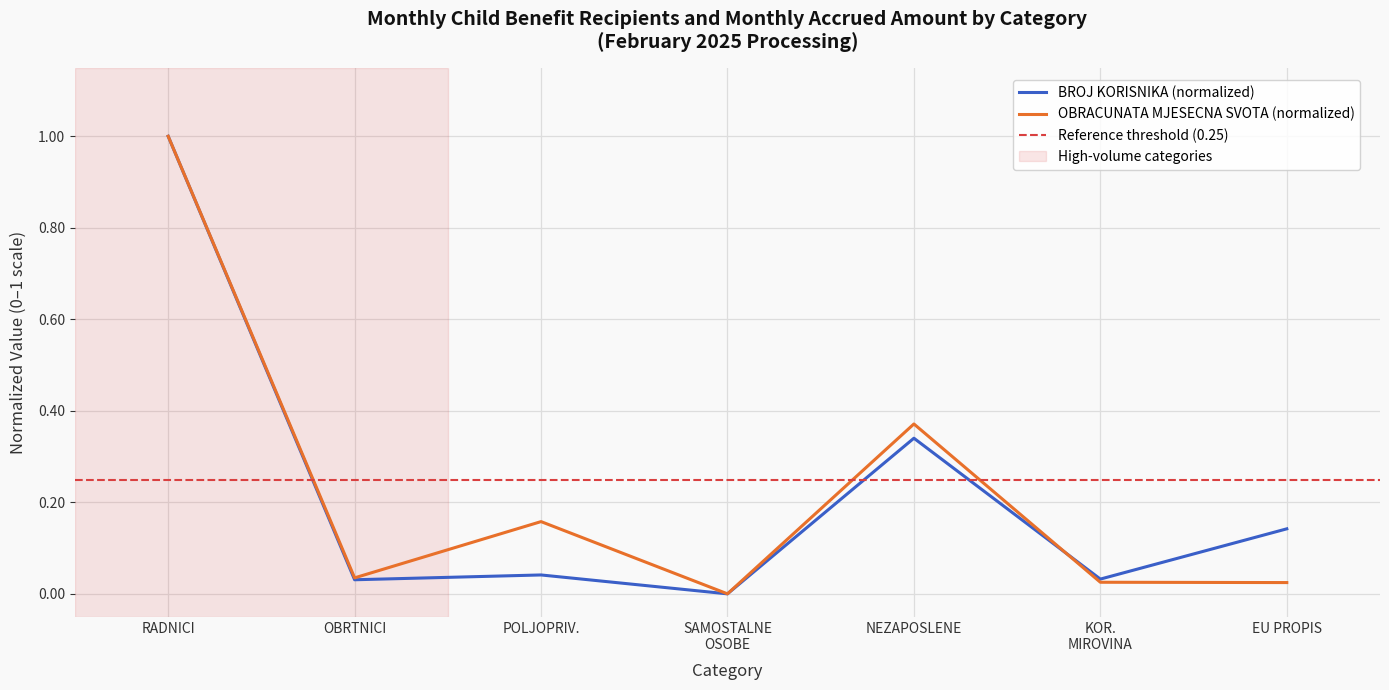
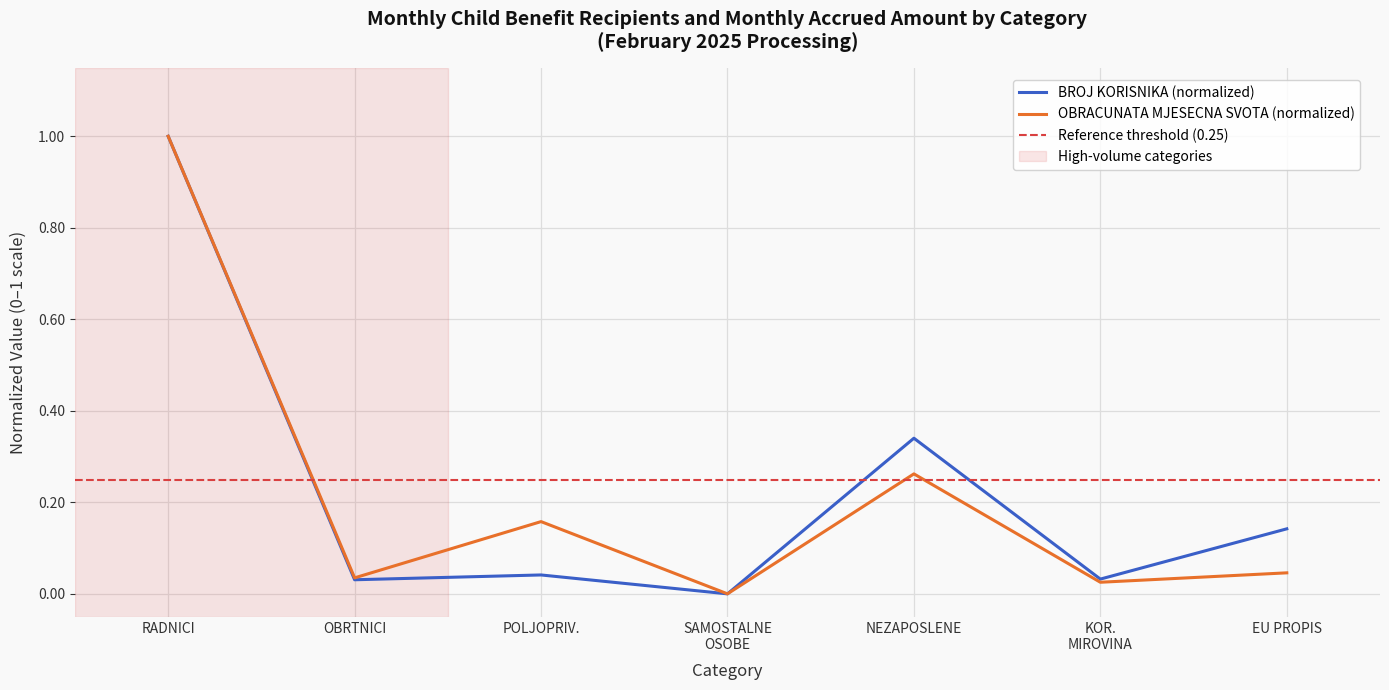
  {
    "BROJ KORISNIKA (normalized)": {
      "POLJOPRIV.": 0.04,
      "NEZAPOSLENE": 0.34,
      "KOR. MIROVINA": 0.03,
      "EU PROPIS": 0.14
    },
    "OBRACUNATA MJESECNA SVOTA (normalized)": {
      "POLJOPRIV.": 0.16,
-     "NEZAPOSLENE": 0.37,
+     "NEZAPOSLENE": 0.26,
      "KOR. MIROVINA": 0.03,
-     "EU PROPIS": 0.02
+     "EU PROPIS": 0.05
    }
  }
